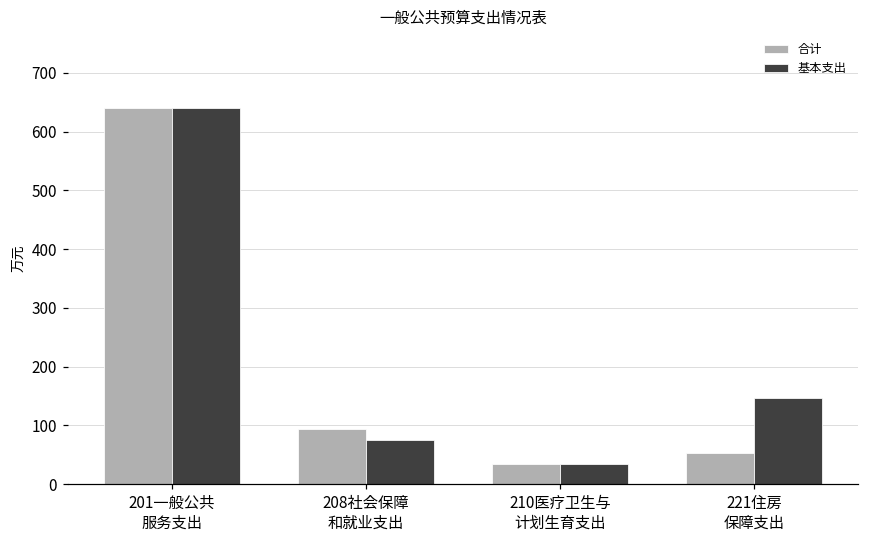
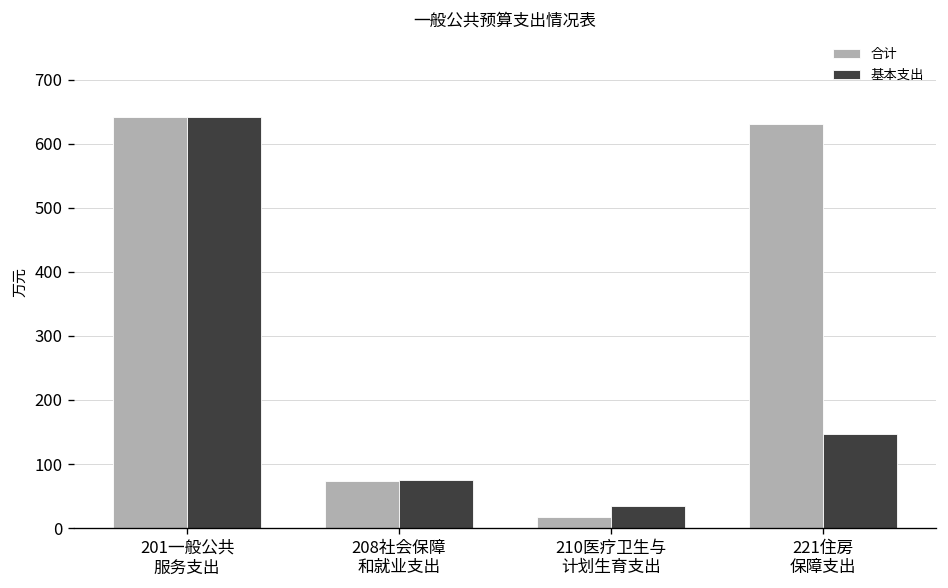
  {
    "合计": {
      "201一般公共 服务支出": 640,
-     "208社会保障 和就业支出": 90,
-     "210医疗卫生与 计划生育支出": 30,
-     "221住房 保障支出": 50
+     "208社会保障 和就业支出": 70,
+     "210医疗卫生与 计划生育支出": 20,
+     "221住房 保障支出": 630
    },
    "基本支出": {
      "201一般公共 服务支出": 640,
      "208社会保障 和就业支出": 70,
      "210医疗卫生与 计划生育支出": 30,
      "221住房 保障支出": 150
    }
  }
